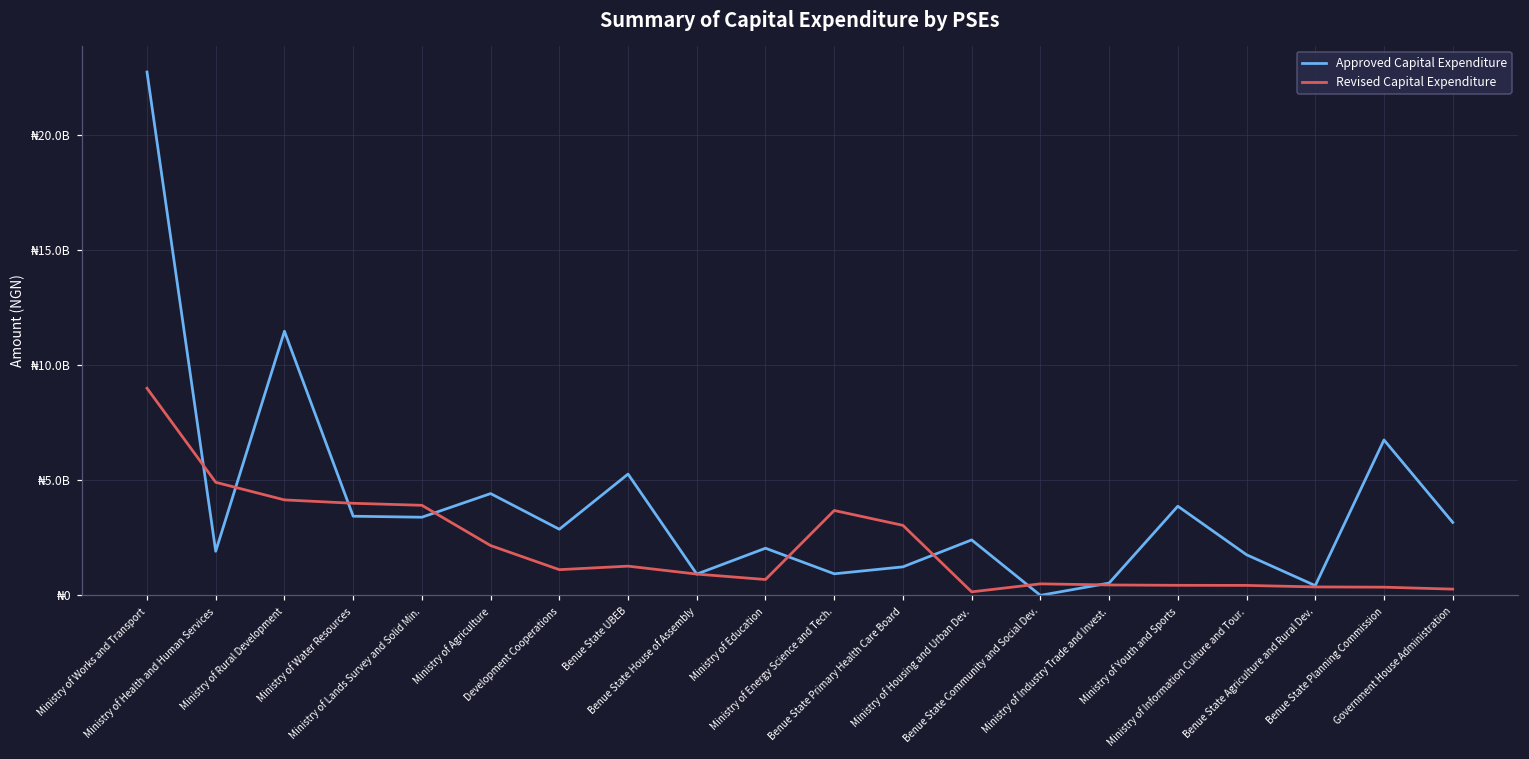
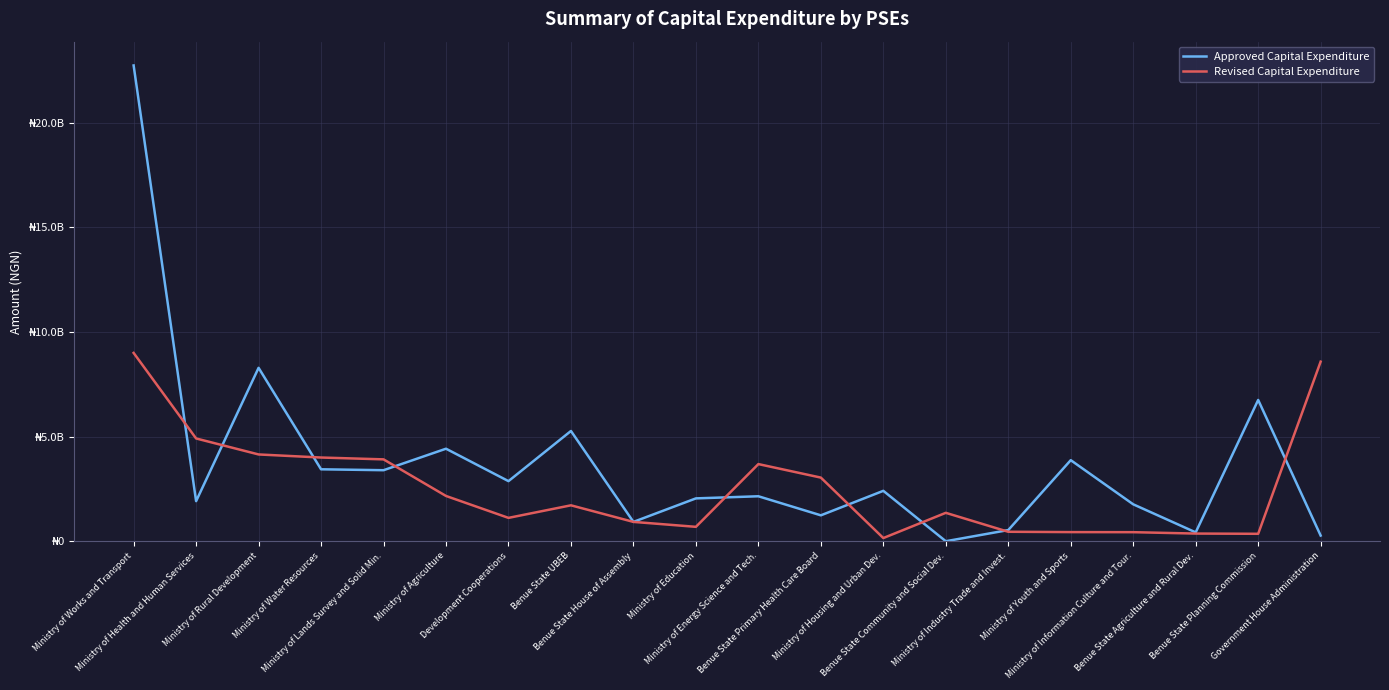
  {
    "Approved Capital Expenditure": {
      "Ministry of Works and Transport": "₦22700000000",
      "Ministry of Health and Human Services": "₦1900000000",
-     "Ministry of Rural Development": "₦11500000000",
+     "Ministry of Rural Development": "₦8300000000",
      "Ministry of Water Resources": "₦3400000000",
      "Ministry of Lands Survey and Solid Min.": "₦3400000000",
      "Ministry of Agriculture": "₦4400000000",
      "Development Cooperations": "₦2900000000",
      "Benue State UBEB": "₦5300000000",
      "Ministry of Education": "₦2000000000",
-     "Ministry of Energy Science and Tech.": "₦900000000",
+     "Ministry of Energy Science and Tech.": "₦2100000000",
      "Benue State Primary Health Care Board": "₦1200000000",
      "Ministry of Housing and Urban Dev.": "₦2400000000",
      "Benue State Community and Social Dev.": "₦0",
      "Ministry of Youth and Sports": "₦3900000000",
      "Ministry of Information Culture and Tour.": "₦1800000000",
      "Benue State Planning Commission": "₦6800000000",
-     "Government House Administration": "₦3200000000"
+     "Government House Administration": "₦300000000"
    },
    "Revised Capital Expenditure": {
      "Ministry of Works and Transport": "₦9000000000",
      "Ministry of Health and Human Services": "₦4900000000",
      "Ministry of Rural Development": "₦4100000000",
      "Ministry of Water Resources": "₦4000000000",
      "Ministry of Lands Survey and Solid Min.": "₦3900000000",
      "Ministry of Agriculture": "₦2200000000",
      "Development Cooperations": "₦1100000000",
-     "Benue State UBEB": "₦1300000000",
+     "Benue State UBEB": "₦1700000000",
      "Ministry of Education": "₦700000000",
      "Ministry of Energy Science and Tech.": "₦3700000000",
      "Benue State Primary Health Care Board": "₦3000000000",
      "Ministry of Housing and Urban Dev.": "₦200000000",
-     "Benue State Community and Social Dev.": "₦500000000",
+     "Benue State Community and Social Dev.": "₦1400000000",
      "Ministry of Youth and Sports": "₦400000000",
      "Ministry of Information Culture and Tour.": "₦400000000",
      "Benue State Planning Commission": "₦400000000",
-     "Government House Administration": "₦300000000"
+     "Government House Administration": "₦8600000000"
    }
  }
